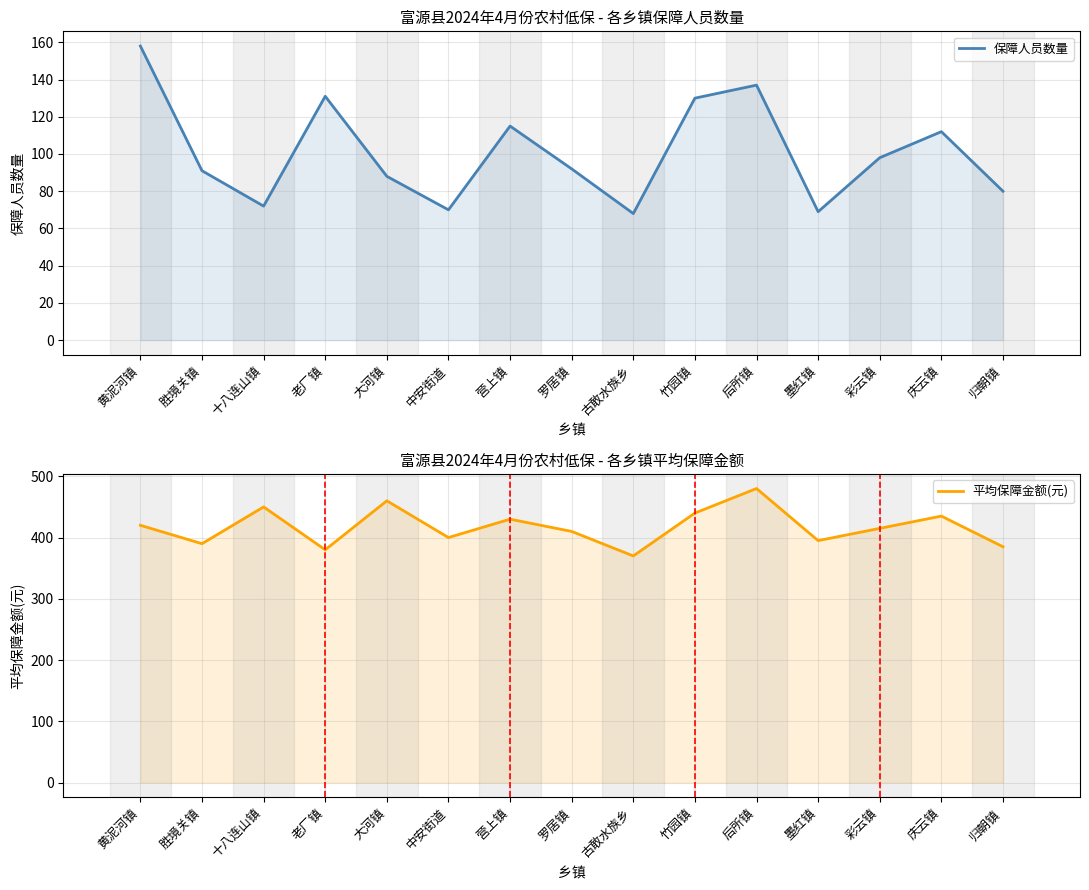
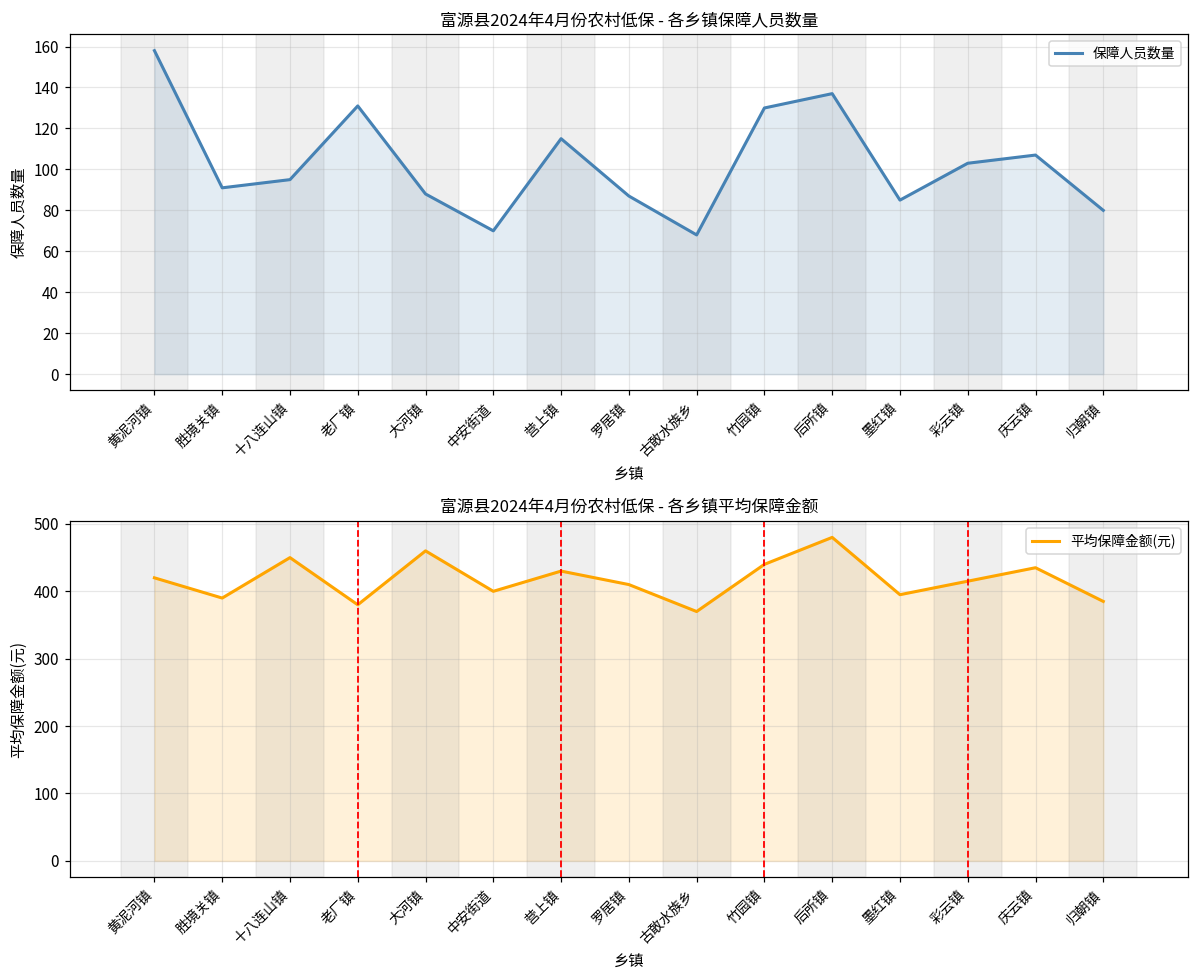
  {
    "富源县2024年4月份农村低保 - 各乡镇保障人员数量": {
      "黄泥河镇": 158,
      "胜境关镇": 91,
-     "十八连山镇": 72,
+     "十八连山镇": 95,
      "老厂镇": 131,
      "大河镇": 88,
      "中安街道": 70,
      "营上镇": 115,
-     "罗居镇": 92,
+     "罗居镇": 87,
      "古敢水族乡": 68,
      "竹园镇": 130,
      "后所镇": 137,
-     "墨红镇": 69,
-     "彩云镇": 98,
-     "庆云镇": 112,
+     "墨红镇": 85,
+     "彩云镇": 103,
+     "庆云镇": 107,
      "归朝镇": 80
    },
    "富源县2024年4月份农村低保 - 各乡镇平均保障金额": {
      "黄泥河镇": 420,
      "胜境关镇": 390,
      "十八连山镇": 450,
      "老厂镇": 380,
      "大河镇": 460,
      "中安街道": 400,
      "营上镇": 430,
      "罗居镇": 410,
      "古敢水族乡": 370,
      "竹园镇": 440,
      "后所镇": 480,
      "墨红镇": 400,
      "彩云镇": 420,
      "庆云镇": 440,
      "归朝镇": 390
    }
  }
